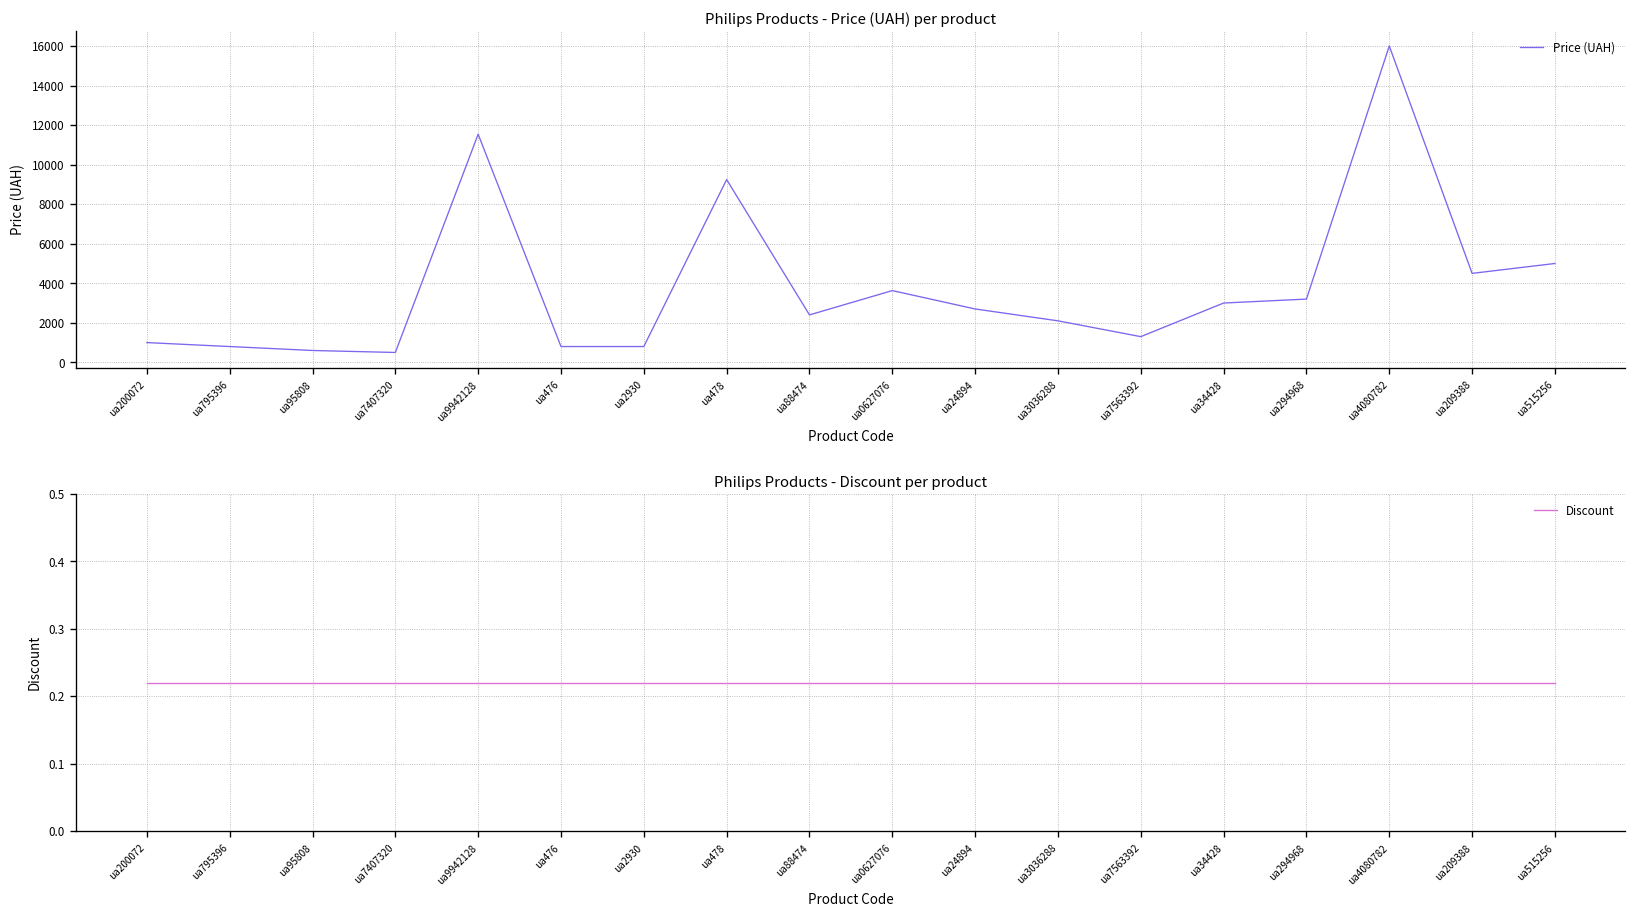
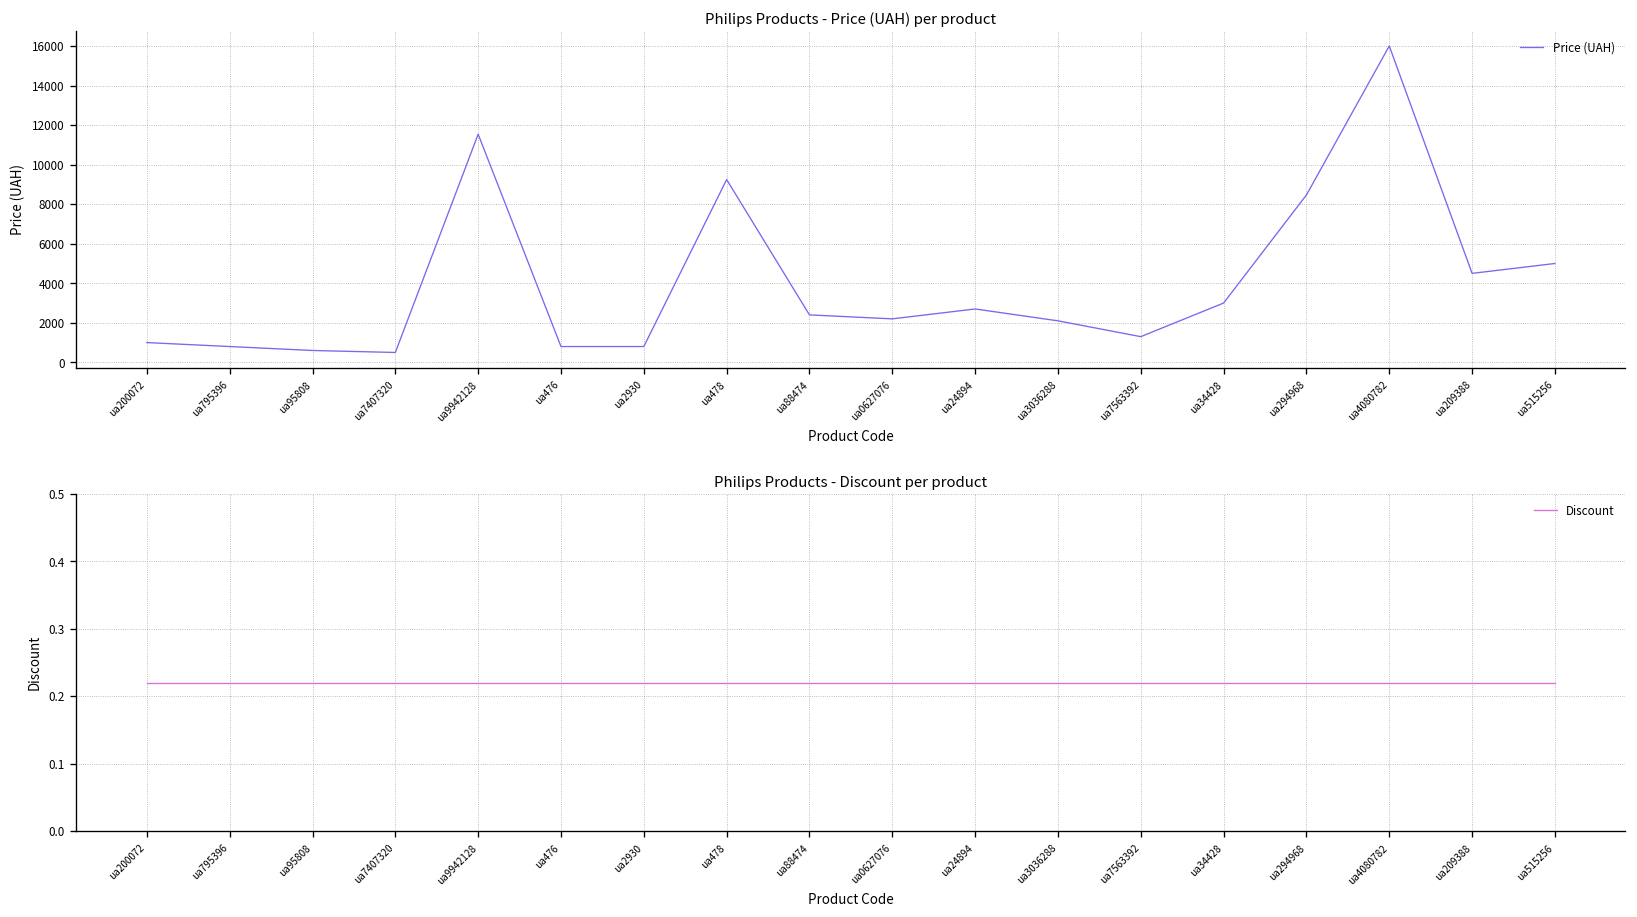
  {
    "Philips Products - Price (UAH) per product": {
      "ua200072": 1000,
      "ua795396": 800,
      "ua95808": 600,
      "ua7407320": 500,
      "ua9942128": 11500,
      "ua476": 800,
      "ua2930": 800,
      "ua478": 9200,
      "ua88474": 2400,
-     "ua0627076": 3600,
+     "ua0627076": 2200,
      "ua24894": 2700,
      "ua3036288": 2100,
      "ua7563392": 1300,
      "ua34428": 3000,
-     "ua294968": 3200,
+     "ua294968": 8500,
      "ua4080782": 16000,
      "ua209388": 4500,
      "ua515256": 5000
    },
    "Philips Products - Discount per product": {
      "ua200072": 0.22,
      "ua795396": 0.22,
      "ua95808": 0.22,
      "ua7407320": 0.22,
      "ua9942128": 0.22,
      "ua476": 0.22,
      "ua2930": 0.22,
      "ua478": 0.22,
      "ua88474": 0.22,
      "ua0627076": 0.22,
      "ua24894": 0.22,
      "ua3036288": 0.22,
      "ua7563392": 0.22,
      "ua34428": 0.22,
      "ua294968": 0.22,
      "ua4080782": 0.22,
      "ua209388": 0.22,
      "ua515256": 0.22
    }
  }
